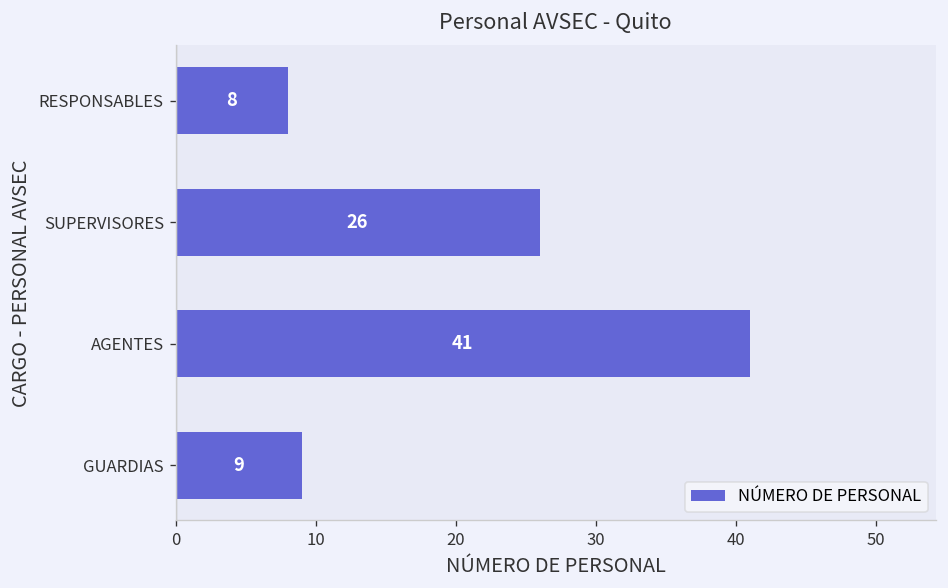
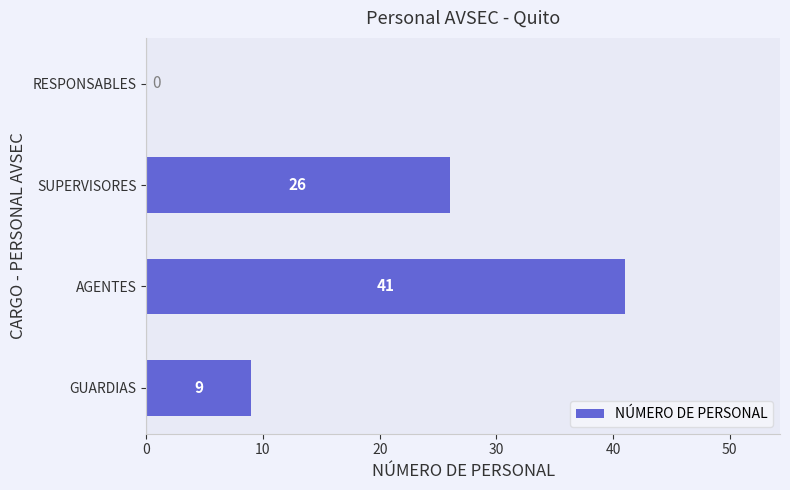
  {
-   "RESPONSABLES": 8,
+   "RESPONSABLES": 0,
    "SUPERVISORES": 26,
    "AGENTES": 41,
    "GUARDIAS": 9
  }
